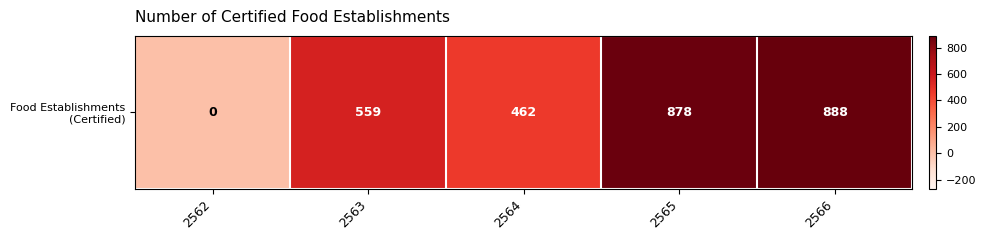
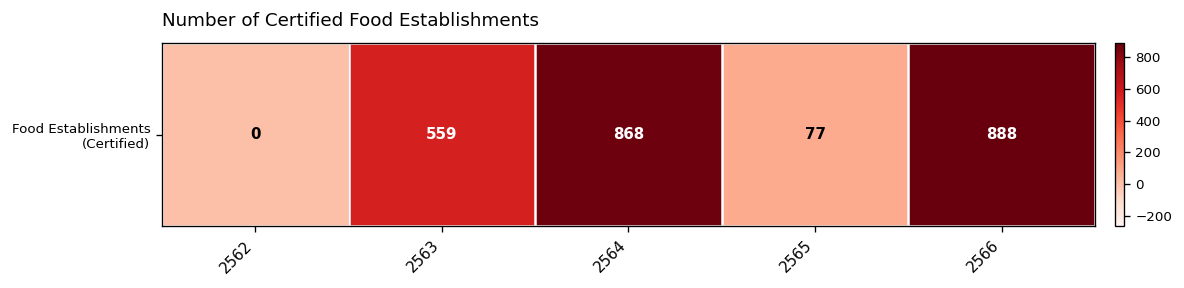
  {
    "Food Establishments (Certified)": {
      "2562": 0,
      "2563": 559,
-     "2564": 462,
-     "2565": 878,
+     "2564": 868,
+     "2565": 77,
      "2566": 888
    }
  }
